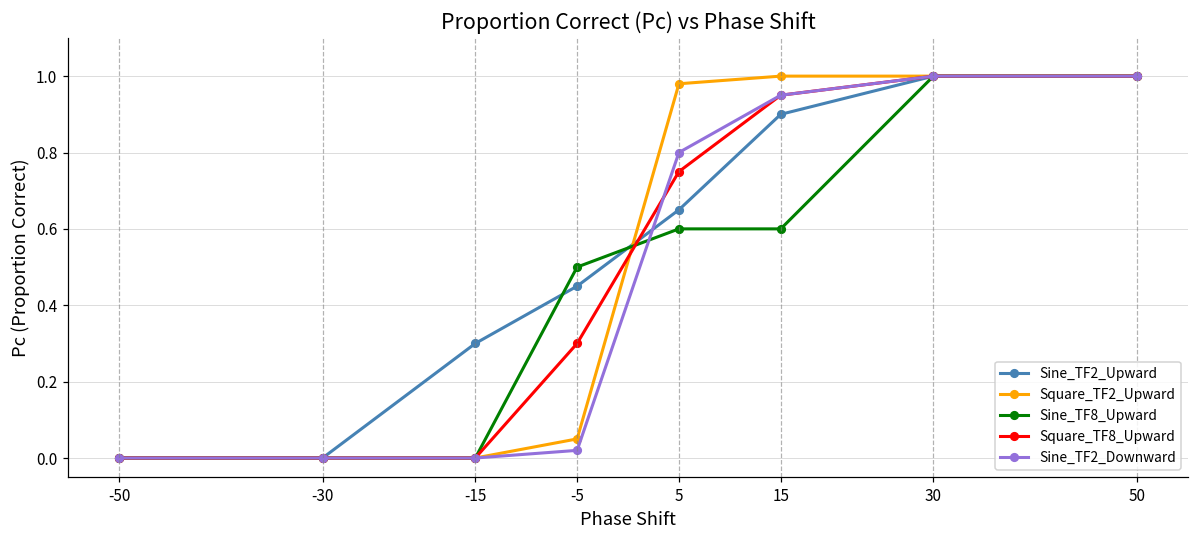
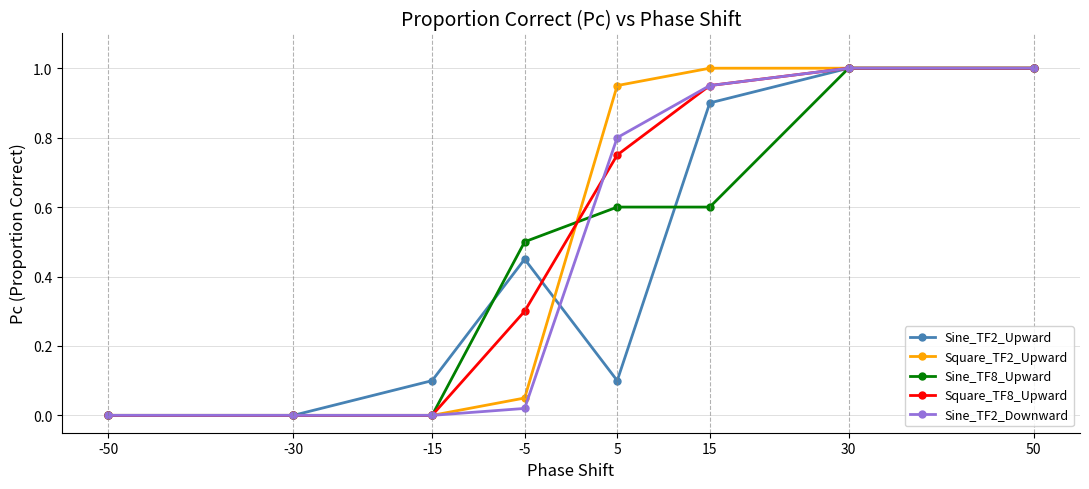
  {
    "Sine_TF2_Upward": {
-     "-15": 0.3,
+     "-15": 0.1,
      "-5": 0.45,
-     "5": 0.65,
+     "5": 0.10,
      "15": 0.90
    },
    "Square_TF2_Upward": {
      "-5": 0.05,
-     "5": 0.98,
+     "5": 0.95,
      "15": 1.00
    },
    "Sine_TF8_Upward": {
      "-5": 0.50,
      "5": 0.60,
      "15": 0.60
    },
    "Square_TF8_Upward": {
      "-5": 0.30,
      "5": 0.75
    },
    "Sine_TF2_Downward": {
      "-5": 0.02,
      "5": 0.80
    }
  }
